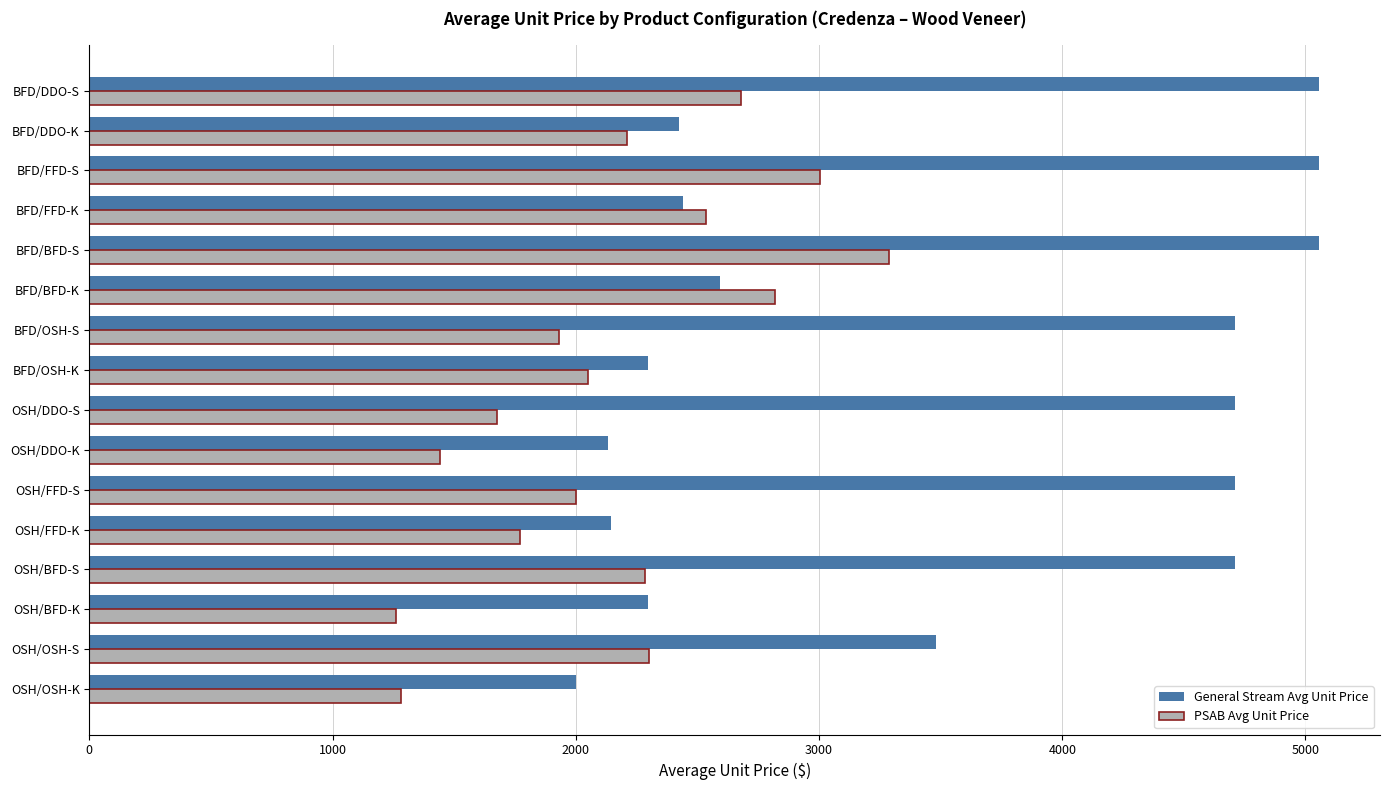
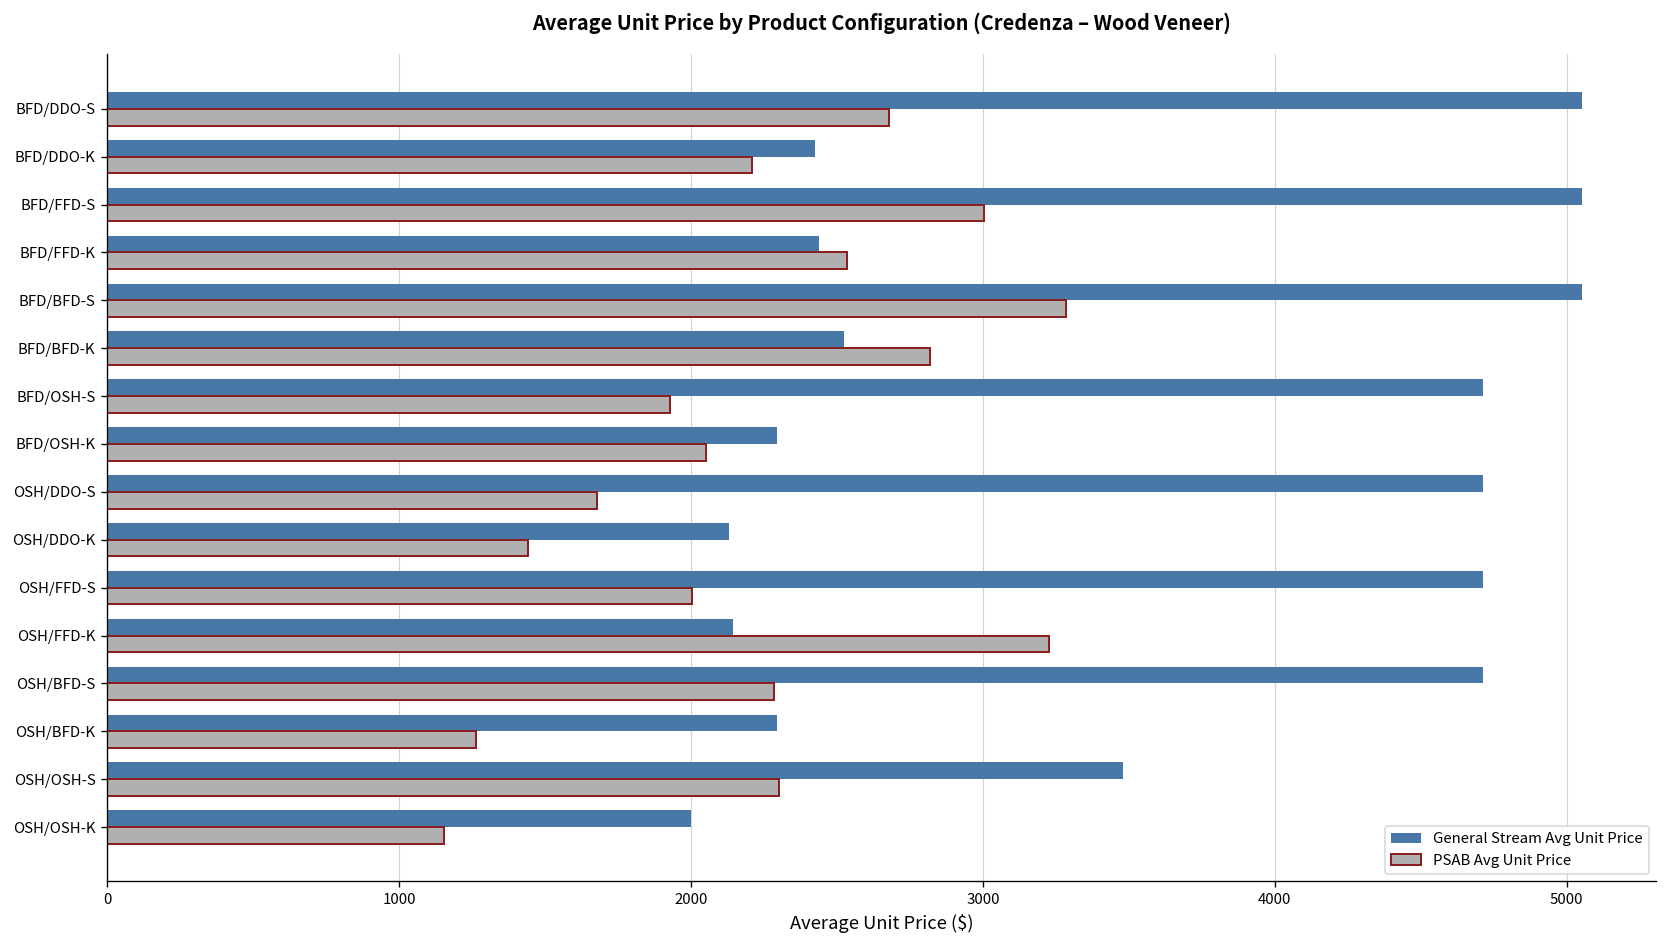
  {
    "General Stream Avg Unit Price": {
      "BFD/DDO-S": 5050,
      "BFD/DDO-K": 2430,
      "BFD/FFD-S": 5050,
      "BFD/FFD-K": 2440,
      "BFD/BFD-S": 5050,
-     "BFD/BFD-K": 2590,
+     "BFD/BFD-K": 2530,
      "BFD/OSH-S": 4710,
      "BFD/OSH-K": 2290,
      "OSH/DDO-S": 4710,
      "OSH/DDO-K": 2130,
      "OSH/FFD-S": 4710,
      "OSH/FFD-K": 2140,
      "OSH/BFD-S": 4710,
      "OSH/BFD-K": 2290,
      "OSH/OSH-S": 3480,
      "OSH/OSH-K": 2000
    },
    "PSAB Avg Unit Price": {
      "BFD/DDO-S": 2680,
      "BFD/DDO-K": 2210,
      "BFD/FFD-S": 3000,
      "BFD/FFD-K": 2540,
      "BFD/BFD-S": 3290,
      "BFD/BFD-K": 2820,
      "BFD/OSH-S": 1930,
      "BFD/OSH-K": 2050,
      "OSH/DDO-S": 1680,
      "OSH/DDO-K": 1440,
      "OSH/FFD-S": 2000,
-     "OSH/FFD-K": 1770,
+     "OSH/FFD-K": 3230,
      "OSH/BFD-S": 2280,
      "OSH/BFD-K": 1260,
      "OSH/OSH-S": 2300,
-     "OSH/OSH-K": 1280
+     "OSH/OSH-K": 1150
    }
  }
